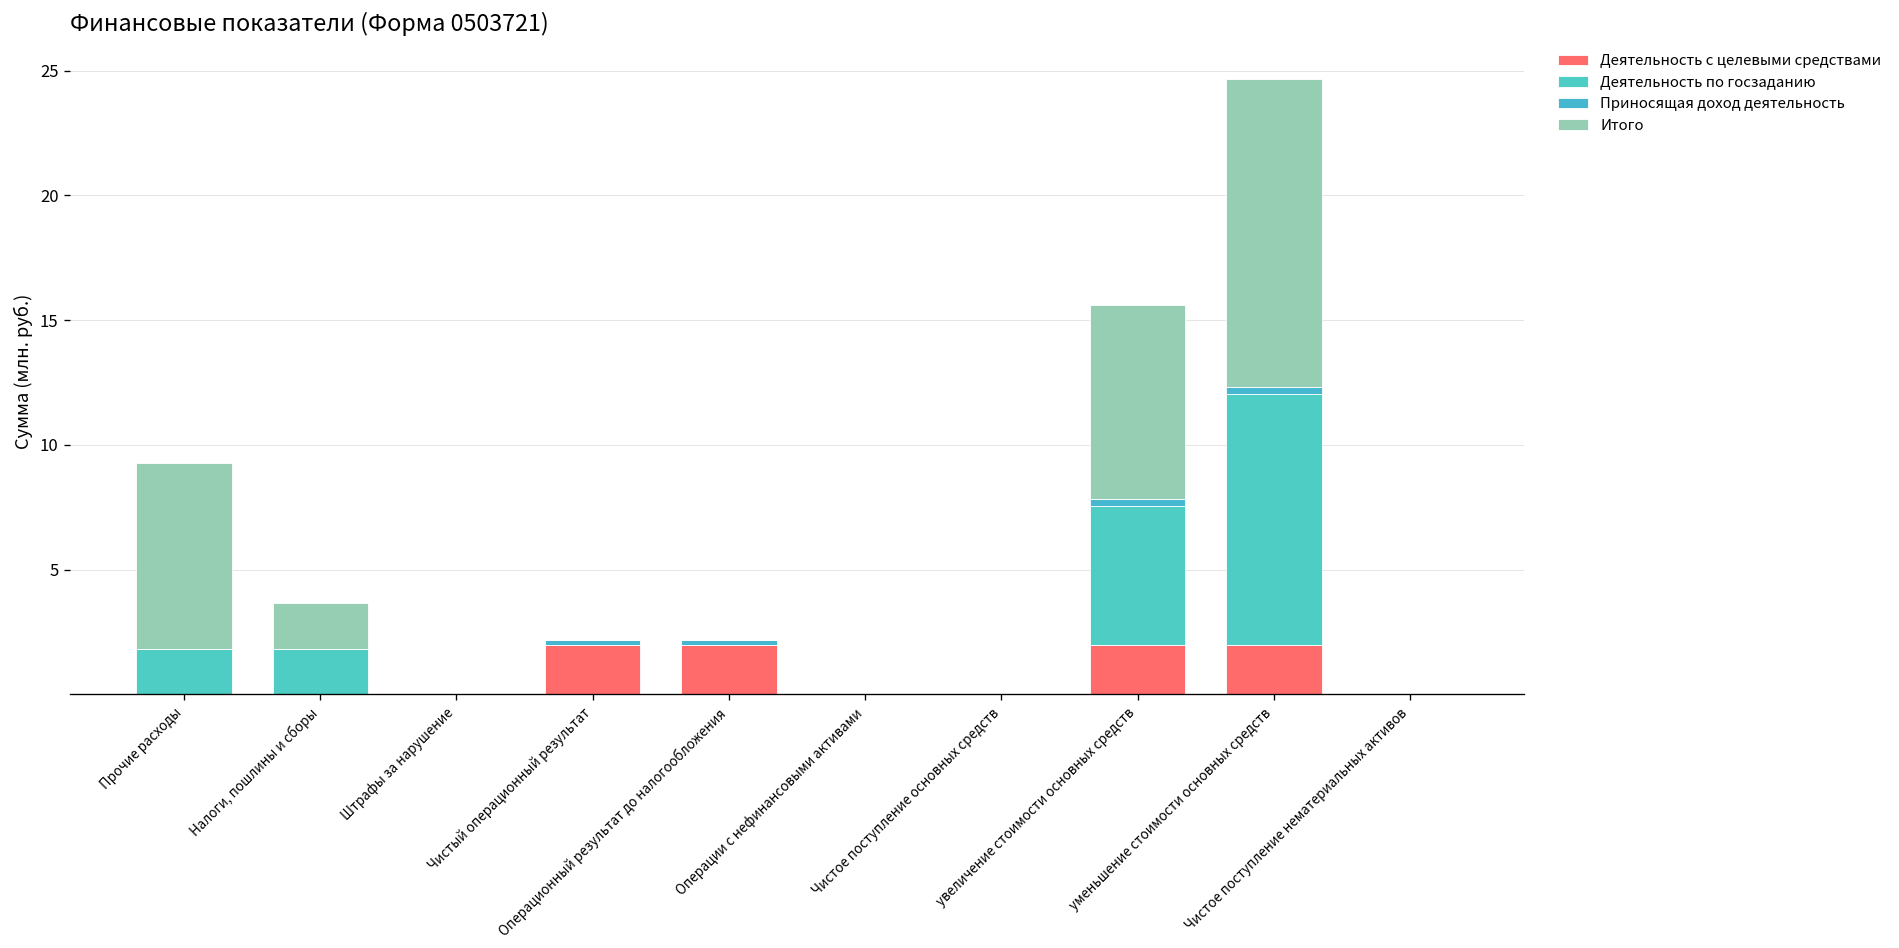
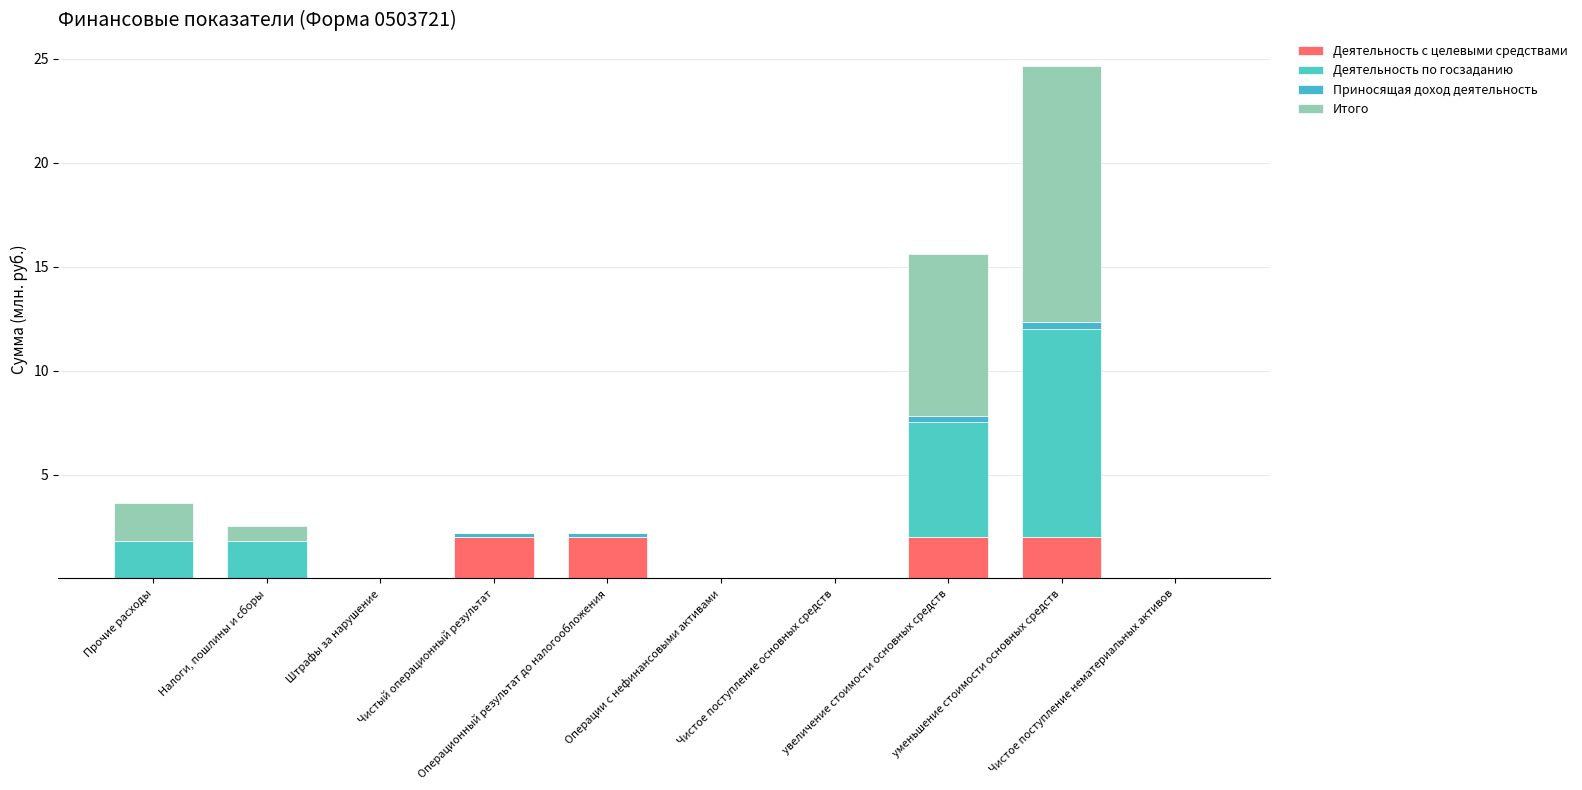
  {
    "Деятельность с целевыми средствами": {
      "Прочие расходы": 0.0,
      "Налоги, пошлины и сборы": 0.0,
      "Штрафы за нарушение": 0.0,
      "Чистый операционный результат": 2.0,
      "Операционный результат до налогообложения": 2.0,
      "Операции с нефинансовыми активами": 0.0,
      "Чистое поступление основных средств": 0.0,
      "увеличение стоимости основных средств": 2.0,
      "уменьшение стоимости основных средств": 2.0,
      "Чистое поступление нематериальных активов": 0.0
    },
    "Итого": {
-     "Прочие расходы": 7.5,
-     "Налоги, пошлины и сборы": 1.8,
+     "Прочие расходы": 1.8,
+     "Налоги, пошлины и сборы": 0.7,
      "Чистый операционный результат": 0.0,
      "Операционный результат до налогообложения": 0.0,
      "Операции с нефинансовыми активами": 0.0,
      "Чистое поступление основных средств": 0.0,
      "увеличение стоимости основных средств": 7.8,
      "уменьшение стоимости основных средств": 12.3,
      "Чистое поступление нематериальных активов": 0.0
    }
  }
